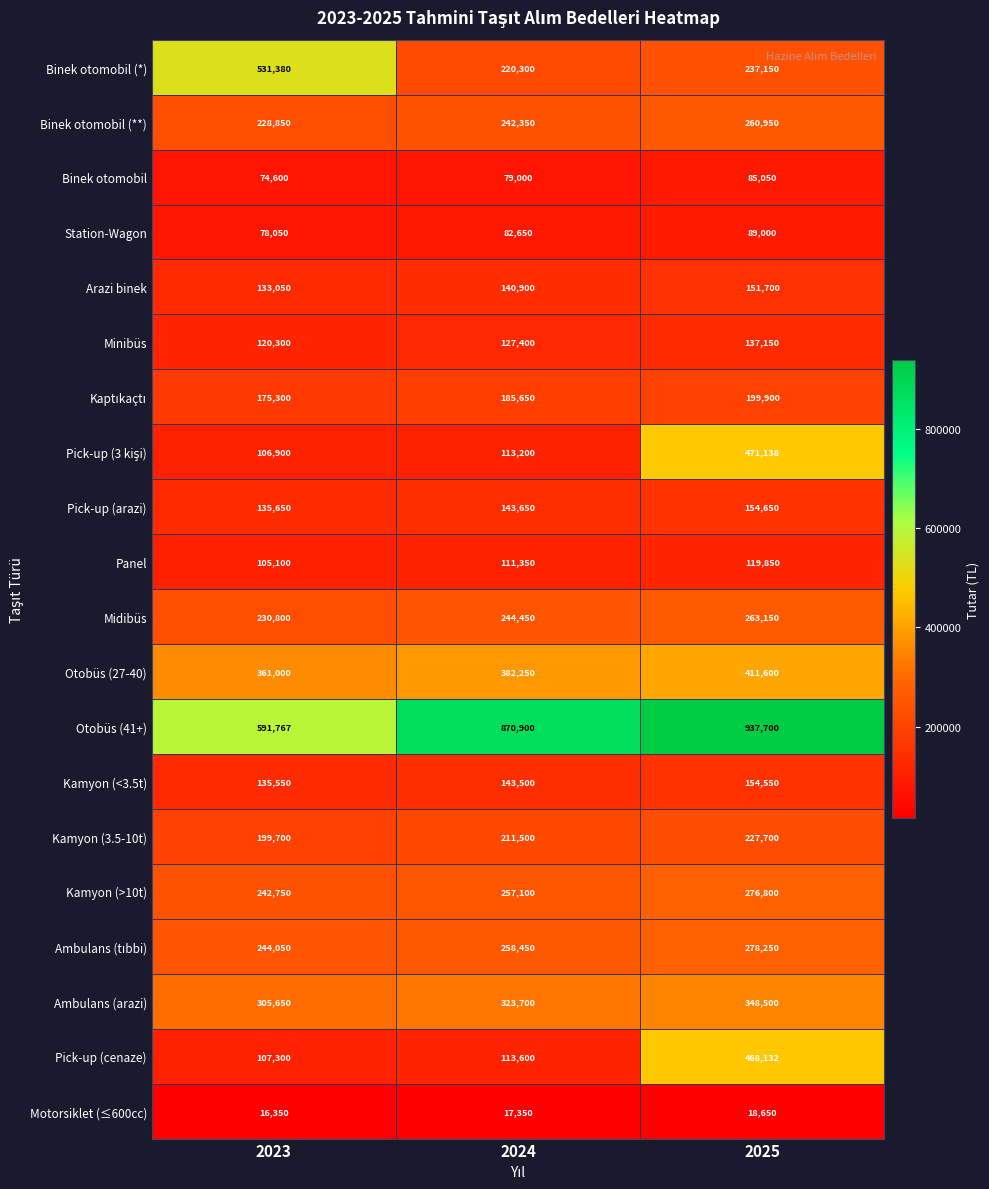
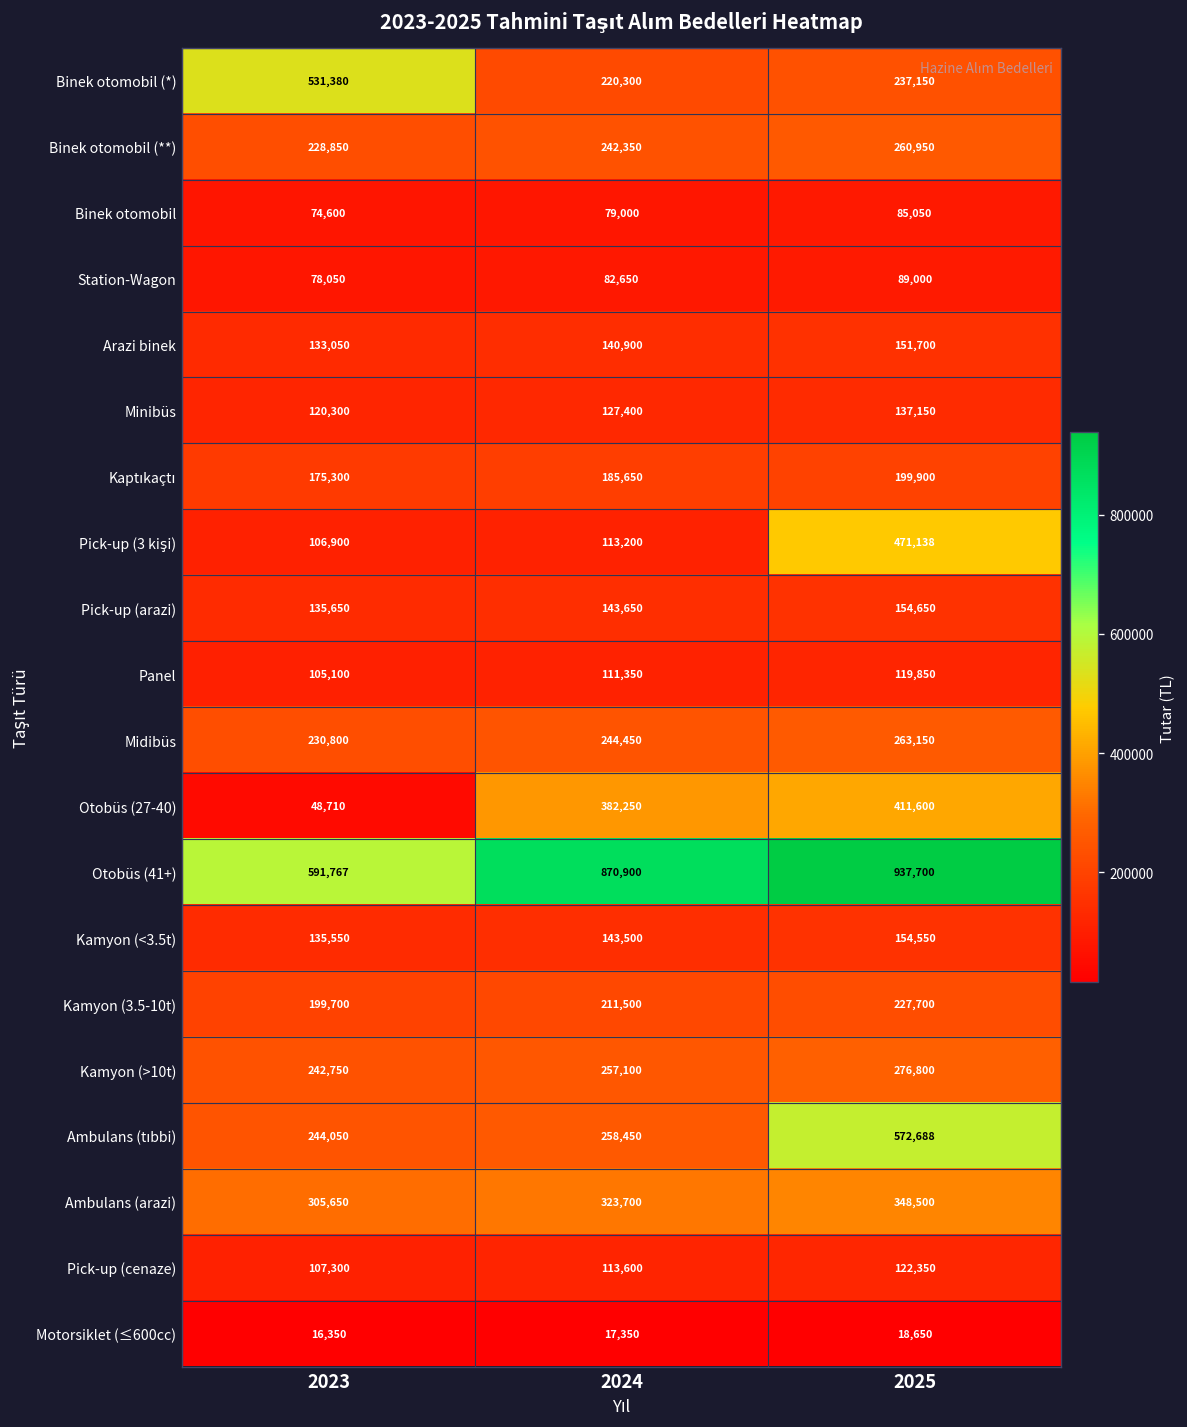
  {
    "Binek otomobil (*)": {
      "2023": "531,380",
      "2024": "220,300"
    },
    "Binek otomobil (**)": {
      "2023": "228,850",
      "2024": "242,350",
      "2025": "260,950"
    },
    "Binek otomobil": {
      "2023": "74,600",
      "2024": "79,000",
      "2025": "85,050"
    },
    "Station-Wagon": {
      "2023": "78,050",
      "2024": "82,650",
      "2025": "89,000"
    },
    "Arazi binek": {
      "2023": "133,050",
      "2024": "140,900",
      "2025": "151,700"
    },
    "Minibüs": {
      "2023": "120,300",
      "2024": "127,400",
      "2025": "137,150"
    },
    "Kaptıkaçtı": {
      "2023": "175,300",
      "2024": "185,650",
      "2025": "199,900"
    },
    "Pick-up (3 kişi)": {
      "2023": "106,900",
      "2024": "113,200",
      "2025": "471,138"
    },
    "Pick-up (arazi)": {
      "2023": "135,650",
      "2024": "143,650",
      "2025": "154,650"
    },
    "Panel": {
      "2023": "105,100",
      "2024": "111,350",
      "2025": "119,850"
    },
    "Midibüs": {
      "2023": "230,800",
      "2024": "244,450",
      "2025": "263,150"
    },
    "Otobüs (27-40)": {
-     "2023": "361,000",
+     "2023": "48,710",
      "2024": "382,250",
      "2025": "411,600"
    },
    "Otobüs (41+)": {
      "2023": "591,767",
      "2024": "870,900",
      "2025": "937,700"
    },
    "Kamyon (<3.5t)": {
      "2023": "135,550",
      "2024": "143,500",
      "2025": "154,550"
    },
    "Kamyon (3.5-10t)": {
      "2023": "199,700",
      "2024": "211,500",
      "2025": "227,700"
    },
    "Kamyon (>10t)": {
      "2023": "242,750",
      "2024": "257,100",
      "2025": "276,800"
    },
    "Ambulans (tıbbi)": {
      "2023": "244,050",
      "2024": "258,450",
-     "2025": "278,250"
+     "2025": "572,688"
    },
    "Ambulans (arazi)": {
      "2023": "305,650",
      "2024": "323,700",
      "2025": "348,500"
    },
    "Pick-up (cenaze)": {
      "2023": "107,300",
      "2024": "113,600",
-     "2025": "468,132"
+     "2025": "122,350"
    },
    "Motorsiklet (≤600cc)": {
      "2023": "16,350",
      "2024": "17,350",
      "2025": "18,650"
    }
  }
